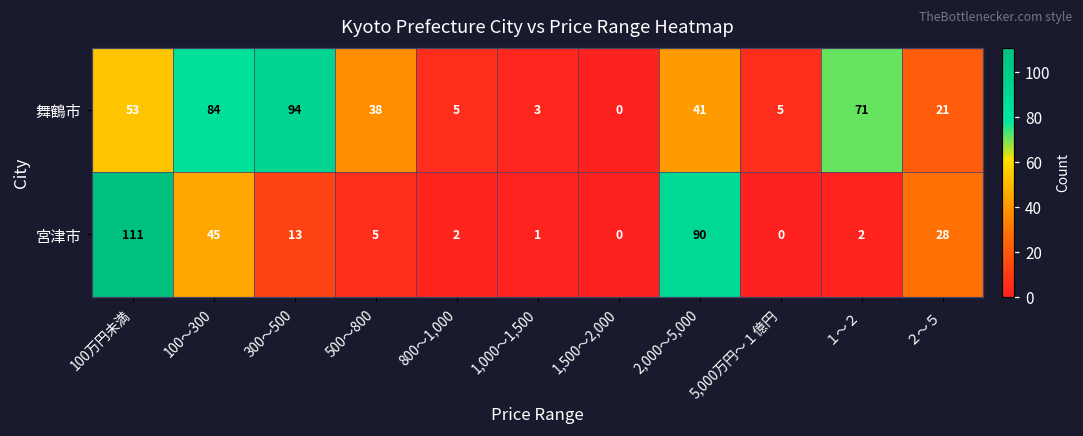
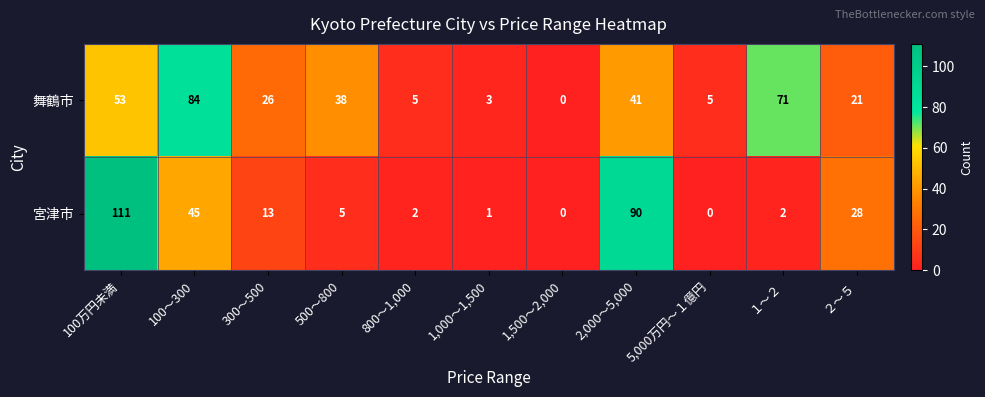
  {
    "舞鶴市": {
      "100万円未満": 53,
      "100～300": 84,
-     "300～500": 94,
+     "300～500": 26,
      "500～800": 38,
      "800～1,000": 5,
      "1,000～1,500": 3,
      "1,500～2,000": 0,
      "2,000～5,000": 41,
      "5,000万円～１億円": 5,
      "１～２": 71,
      "２～５": 21
    },
    "宮津市": {
      "100万円未満": 111,
      "100～300": 45,
      "300～500": 13,
      "500～800": 5,
      "800～1,000": 2,
      "1,000～1,500": 1,
      "1,500～2,000": 0,
      "2,000～5,000": 90,
      "5,000万円～１億円": 0,
      "１～２": 2,
      "２～５": 28
    }
  }
